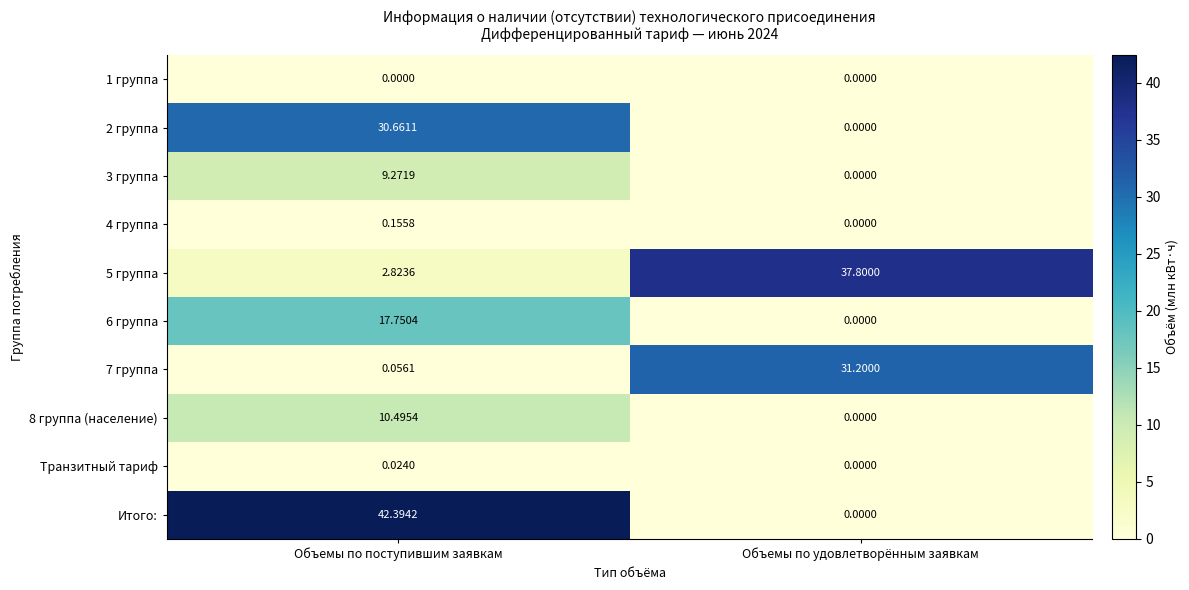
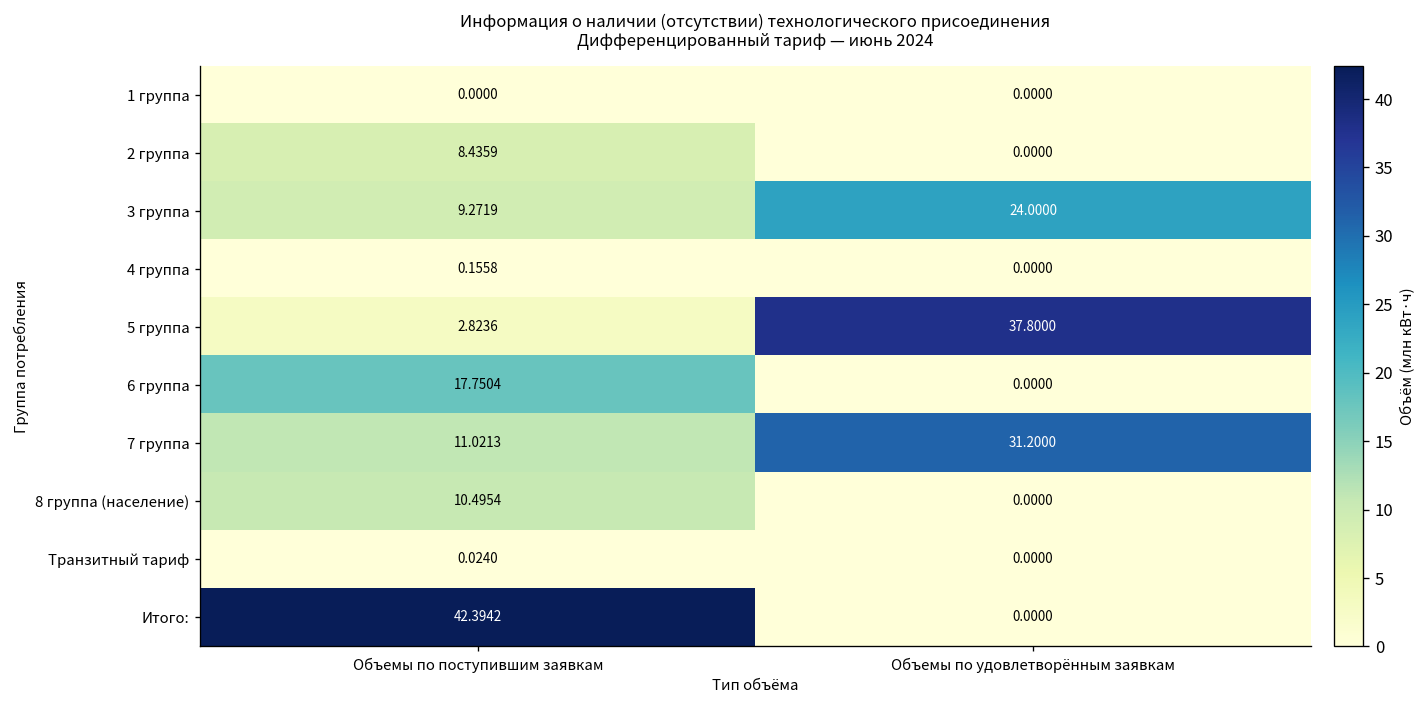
  {
    "1 группа": {
      "Объемы по поступившим заявкам": 0.0000,
      "Объемы по удовлетворённым заявкам": 0.0000
    },
    "2 группа": {
-     "Объемы по поступившим заявкам": 30.6611,
+     "Объемы по поступившим заявкам": 8.4359,
      "Объемы по удовлетворённым заявкам": 0.0000
    },
    "3 группа": {
      "Объемы по поступившим заявкам": 9.2719,
-     "Объемы по удовлетворённым заявкам": 0.0000
+     "Объемы по удовлетворённым заявкам": 24.0000
    },
    "4 группа": {
      "Объемы по поступившим заявкам": 0.1558,
      "Объемы по удовлетворённым заявкам": 0.0000
    },
    "5 группа": {
      "Объемы по поступившим заявкам": 2.8236,
      "Объемы по удовлетворённым заявкам": 37.8000
    },
    "6 группа": {
      "Объемы по поступившим заявкам": 17.7504,
      "Объемы по удовлетворённым заявкам": 0.0000
    },
    "7 группа": {
-     "Объемы по поступившим заявкам": 0.0561,
+     "Объемы по поступившим заявкам": 11.0213,
      "Объемы по удовлетворённым заявкам": 31.2000
    },
    "8 группа (население)": {
      "Объемы по поступившим заявкам": 10.4954,
      "Объемы по удовлетворённым заявкам": 0.0000
    },
    "Транзитный тариф": {
      "Объемы по поступившим заявкам": 0.0240,
      "Объемы по удовлетворённым заявкам": 0.0000
    },
    "Итого:": {
      "Объемы по поступившим заявкам": 42.3942,
      "Объемы по удовлетворённым заявкам": 0.0000
    }
  }
